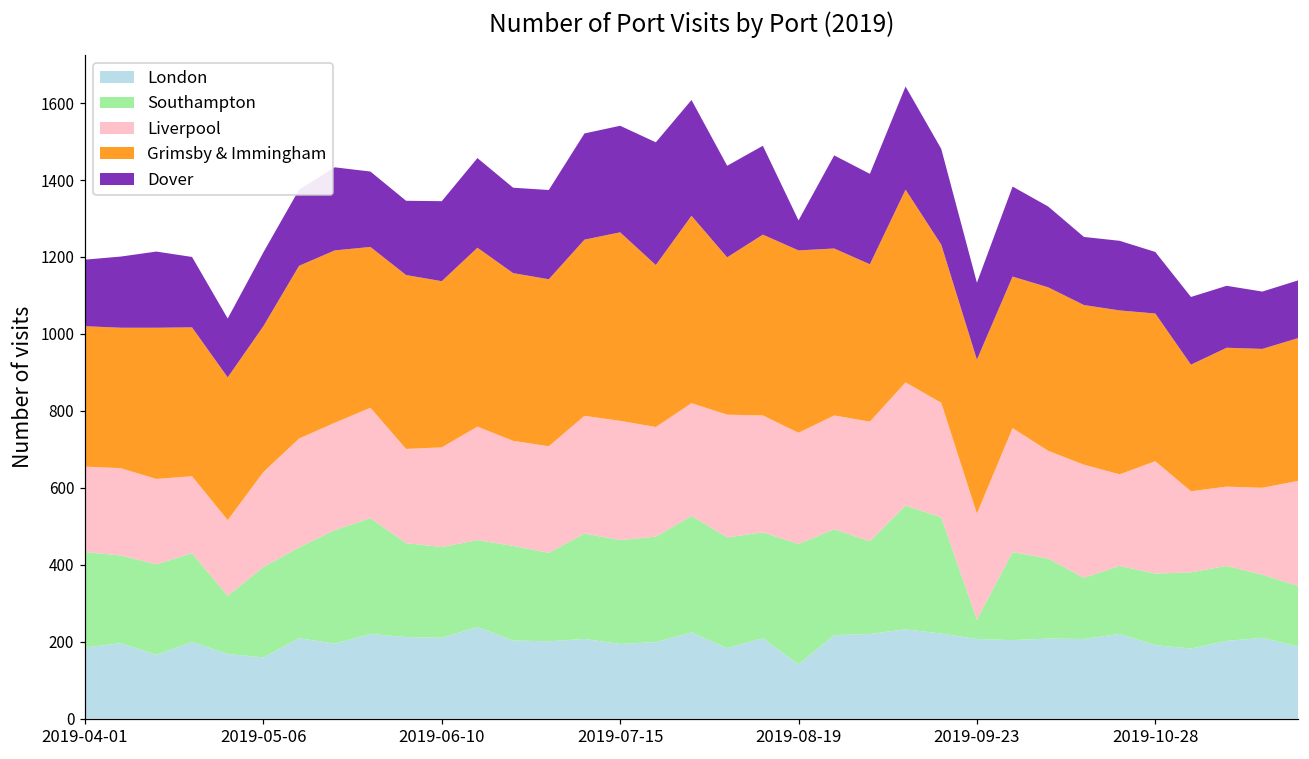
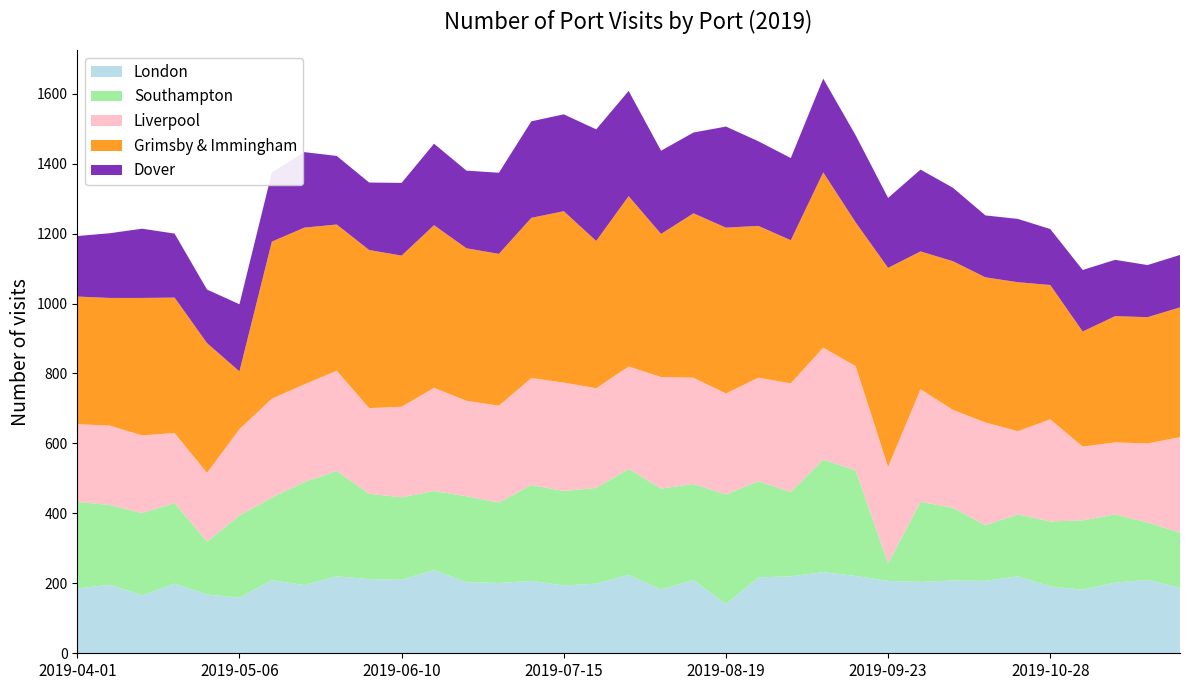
  {
    "London": {
      "2019-04-01": 190,
      "2019-05-06": 160,
      "2019-06-10": 210,
      "2019-07-15": 190,
      "2019-08-19": 140,
      "2019-09-23": 210,
      "2019-10-28": 190
    },
    "Southampton": {
      "2019-04-01": 250,
      "2019-05-06": 240,
      "2019-06-10": 240,
      "2019-07-15": 270,
      "2019-08-19": 310,
      "2019-09-23": 50,
      "2019-10-28": 190
    },
    "Liverpool": {
      "2019-04-01": 220,
      "2019-05-06": 250,
      "2019-06-10": 260,
      "2019-07-15": 310,
      "2019-08-19": 290,
      "2019-09-23": 280,
      "2019-10-28": 290
    },
    "Grimsby & Immingham": {
      "2019-04-01": 370,
-     "2019-05-06": 380,
+     "2019-05-06": 170,
      "2019-06-10": 430,
      "2019-07-15": 490,
      "2019-08-19": 470,
-     "2019-09-23": 400,
+     "2019-09-23": 570,
      "2019-10-28": 380
    },
    "Dover": {
      "2019-04-01": 170,
      "2019-05-06": 190,
      "2019-06-10": 210,
      "2019-07-15": 280,
-     "2019-08-19": 80,
+     "2019-08-19": 290,
      "2019-09-23": 200,
      "2019-10-28": 160
    }
  }
